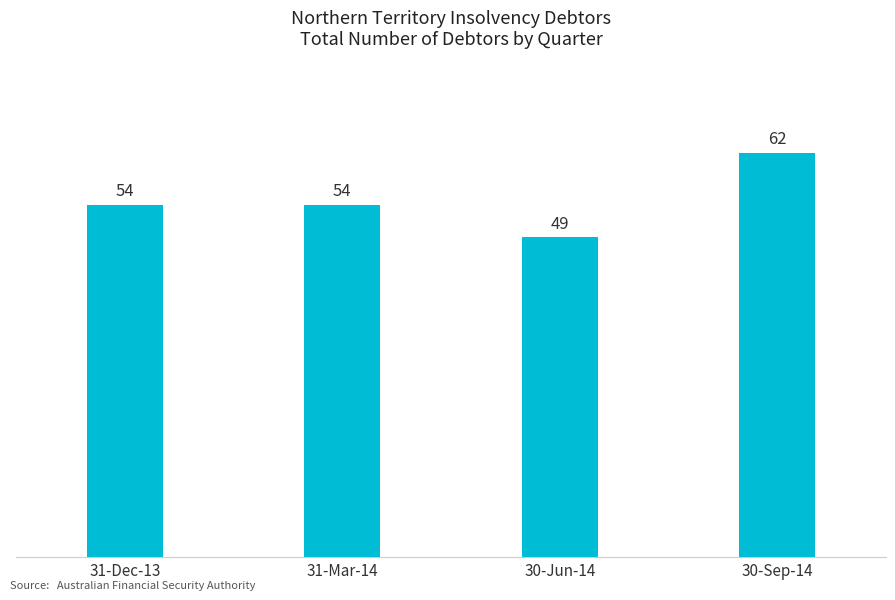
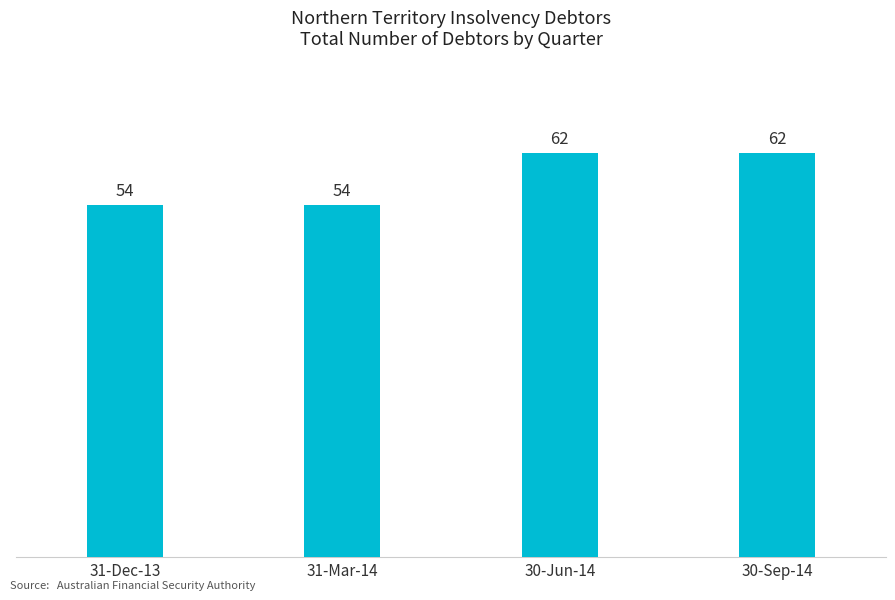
  {
    "31-Dec-13": 54,
    "31-Mar-14": 54,
-   "30-Jun-14": 49,
+   "30-Jun-14": 62,
    "30-Sep-14": 62
  }
